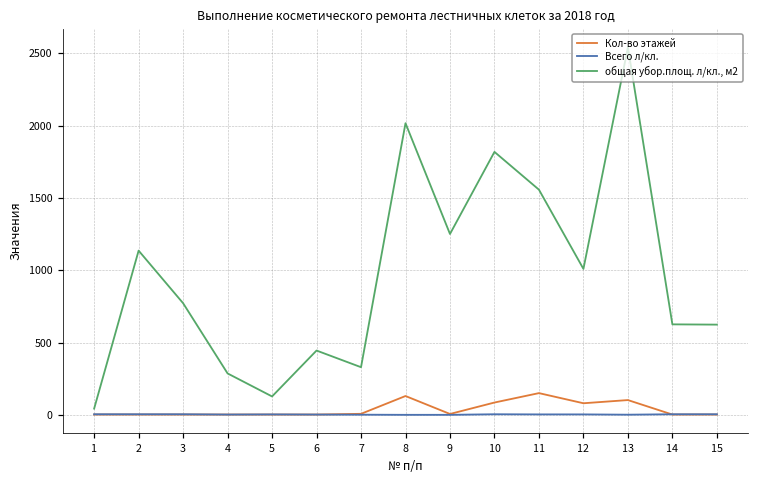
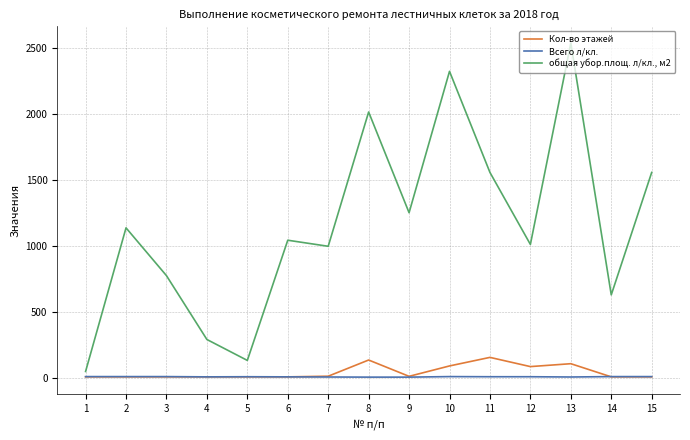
  {
    "Кол-во этажей": {
      "8": 130,
      "10": 90,
      "11": 150,
      "12": 80,
      "13": 110
    },
    "Всего л/кл.": {
      "8": 0,
      "10": 10,
      "11": 10,
      "12": 10,
      "13": 0
    },
    "общая убор.площ. л/кл., м2": {
      "1": 50,
      "2": 1140,
      "3": 770,
      "4": 290,
      "5": 130,
-     "6": 450,
-     "7": 330,
+     "6": 1040,
+     "7": 1000,
      "8": 2020,
      "9": 1250,
-     "10": 1820,
+     "10": 2330,
      "11": 1560,
      "12": 1010,
      "14": 630,
-     "15": 630
+     "15": 1560
    }
  }
